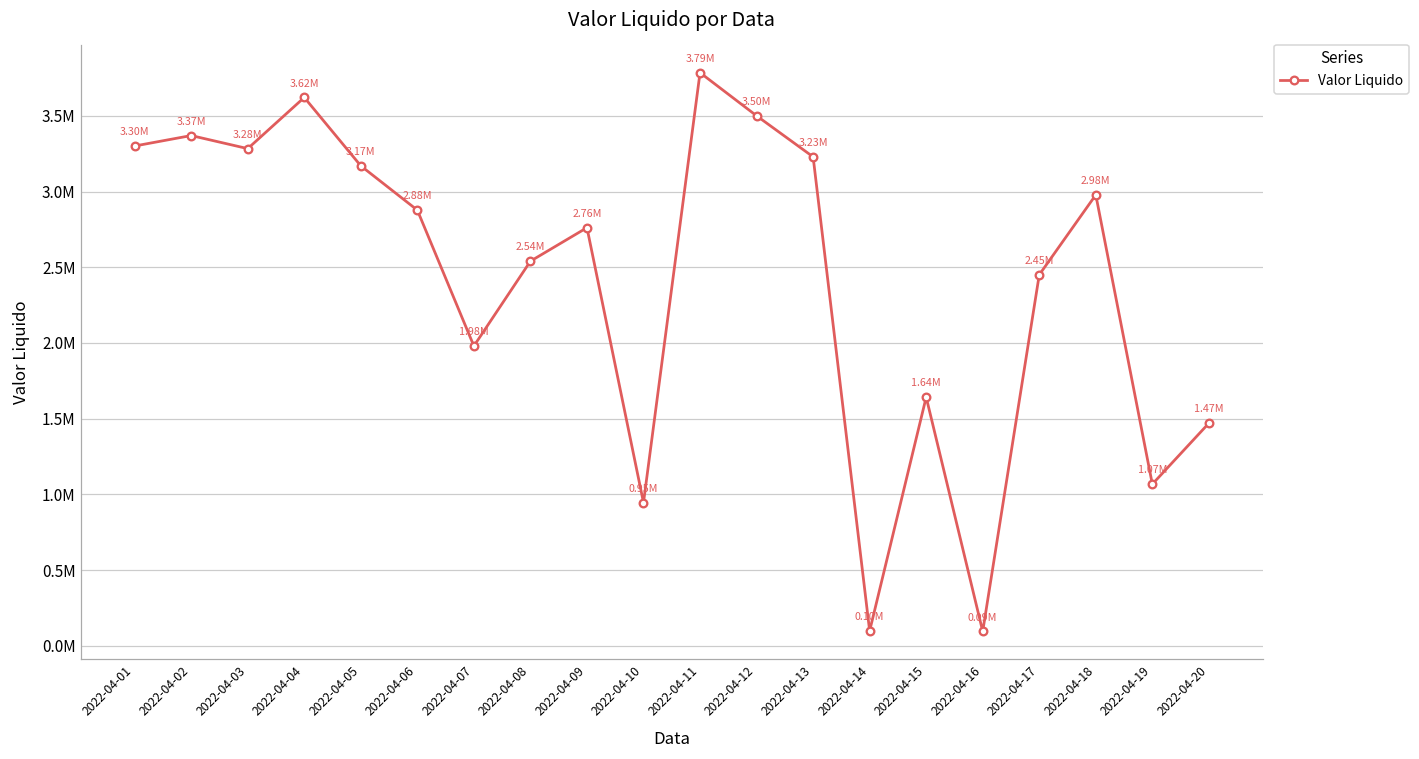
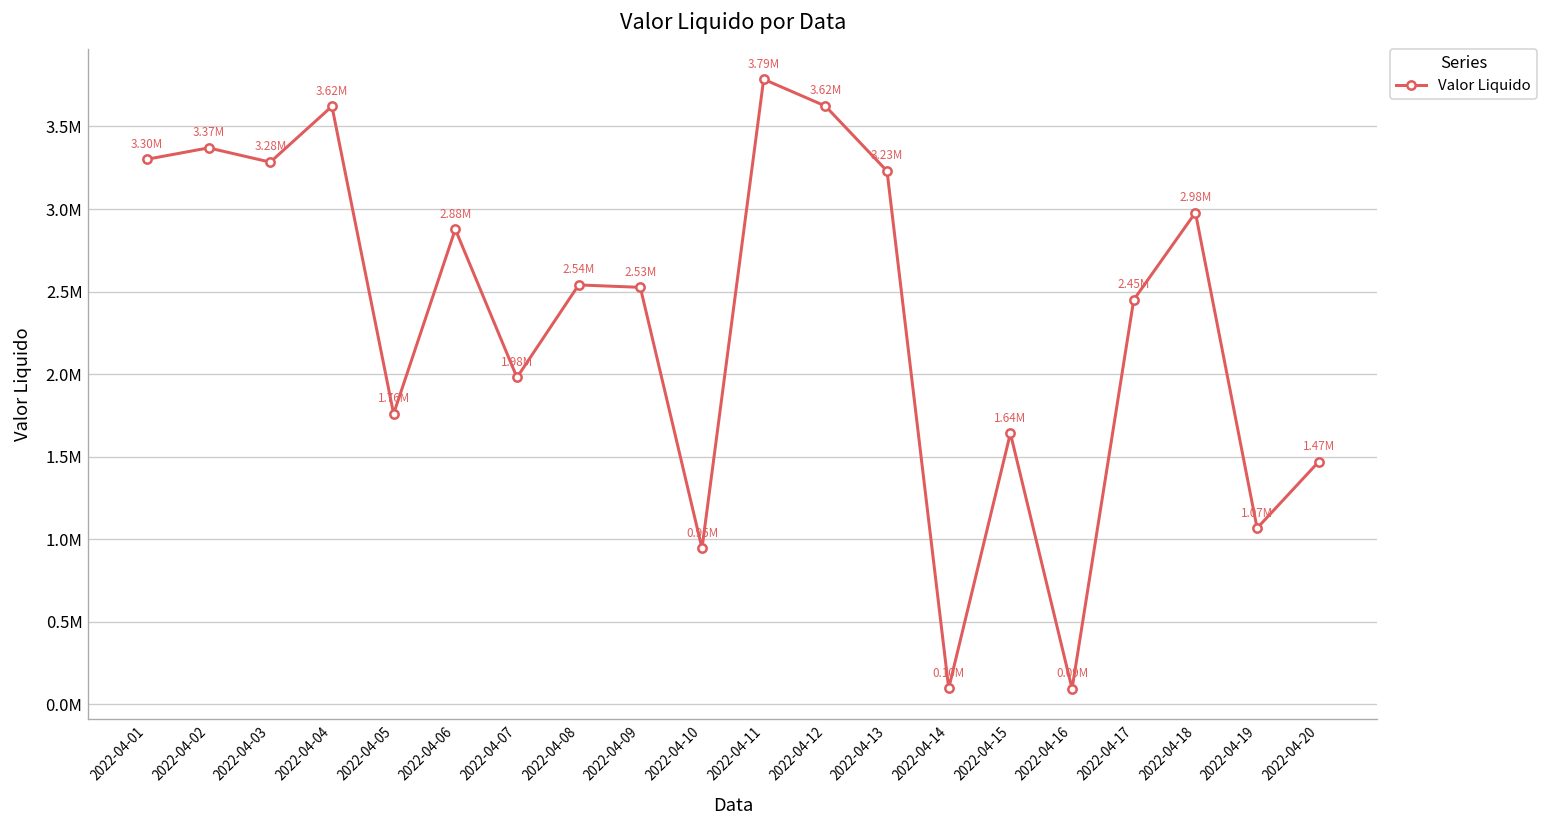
  {
    "2022-04-01": "3.30M",
    "2022-04-02": "3.37M",
    "2022-04-03": "3.28M",
    "2022-04-04": "3.62M",
-   "2022-04-05": "3.17M",
+   "2022-04-05": "1.76M",
    "2022-04-06": "2.88M",
    "2022-04-07": "1.98M",
    "2022-04-08": "2.54M",
-   "2022-04-09": "2.76M",
+   "2022-04-09": "2.53M",
    "2022-04-10": "0.95M",
    "2022-04-11": "3.79M",
-   "2022-04-12": "3.50M",
+   "2022-04-12": "3.62M",
    "2022-04-13": "3.23M",
    "2022-04-14": "0.10M",
    "2022-04-15": "1.64M",
    "2022-04-16": "0.09M",
    "2022-04-17": "2.45M",
    "2022-04-18": "2.98M",
    "2022-04-19": "1.07M",
    "2022-04-20": "1.47M"
  }
